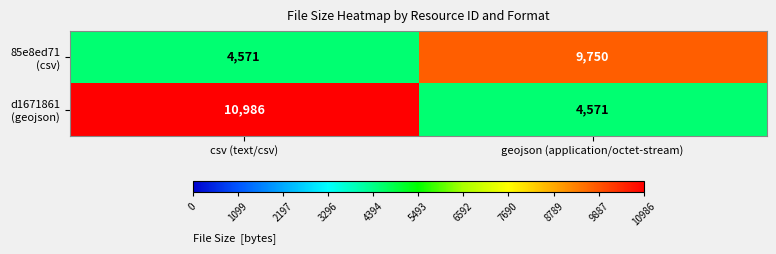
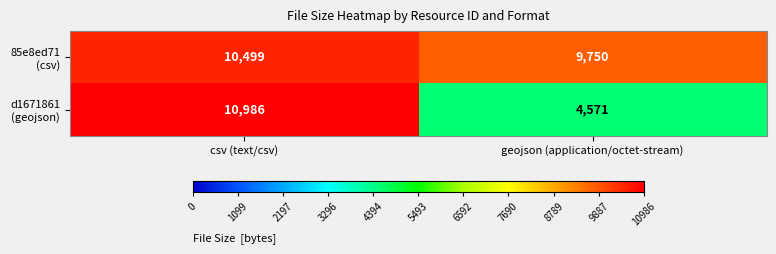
  {
    "85e8ed71 (csv)": {
-     "csv (text/csv)": "4,571",
+     "csv (text/csv)": "10,499",
      "geojson (application/octet-stream)": "9,750"
    },
    "d1671861 (geojson)": {
      "csv (text/csv)": "10,986",
      "geojson (application/octet-stream)": "4,571"
    }
  }
